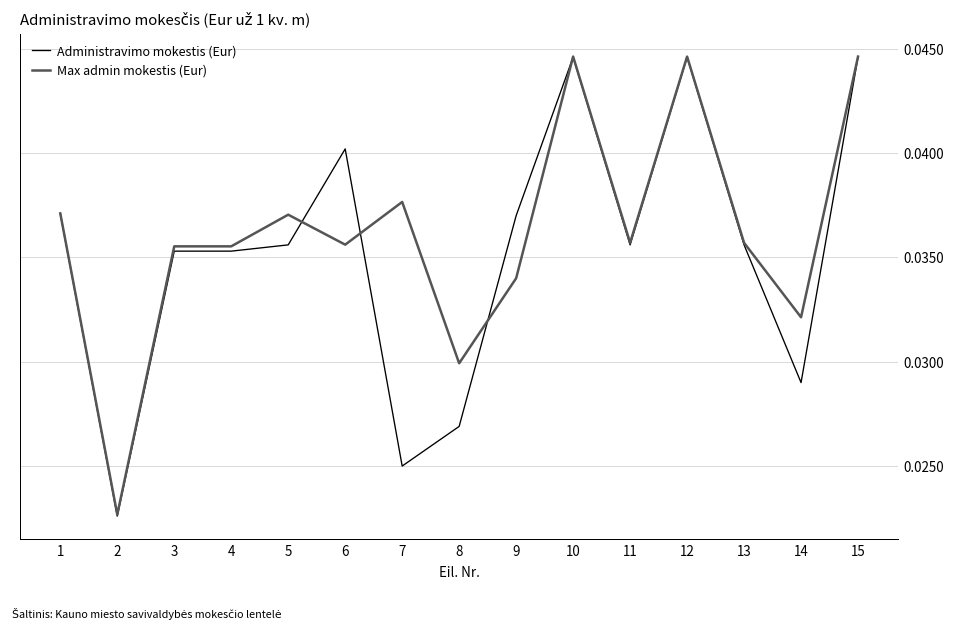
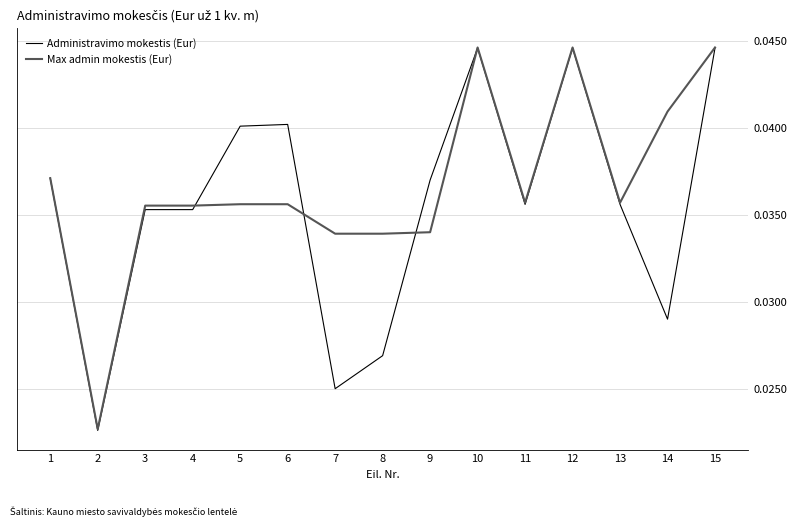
  {
    "Administravimo mokestis (Eur)": {
      "3": 0.0353,
      "4": 0.0353,
-     "5": 0.0356,
+     "5": 0.0401,
      "6": 0.0402,
      "7": 0.0250,
      "8": 0.0269,
      "9": 0.0370,
      "14": 0.0290
    },
    "Max admin mokestis (Eur)": {
      "3": 0.0355,
      "4": 0.0355,
-     "5": 0.0370,
+     "5": 0.0356,
      "6": 0.0356,
-     "7": 0.0377,
-     "8": 0.0299,
+     "7": 0.0339,
+     "8": 0.0339,
      "9": 0.0340,
-     "14": 0.0321
+     "14": 0.0409
    }
  }
